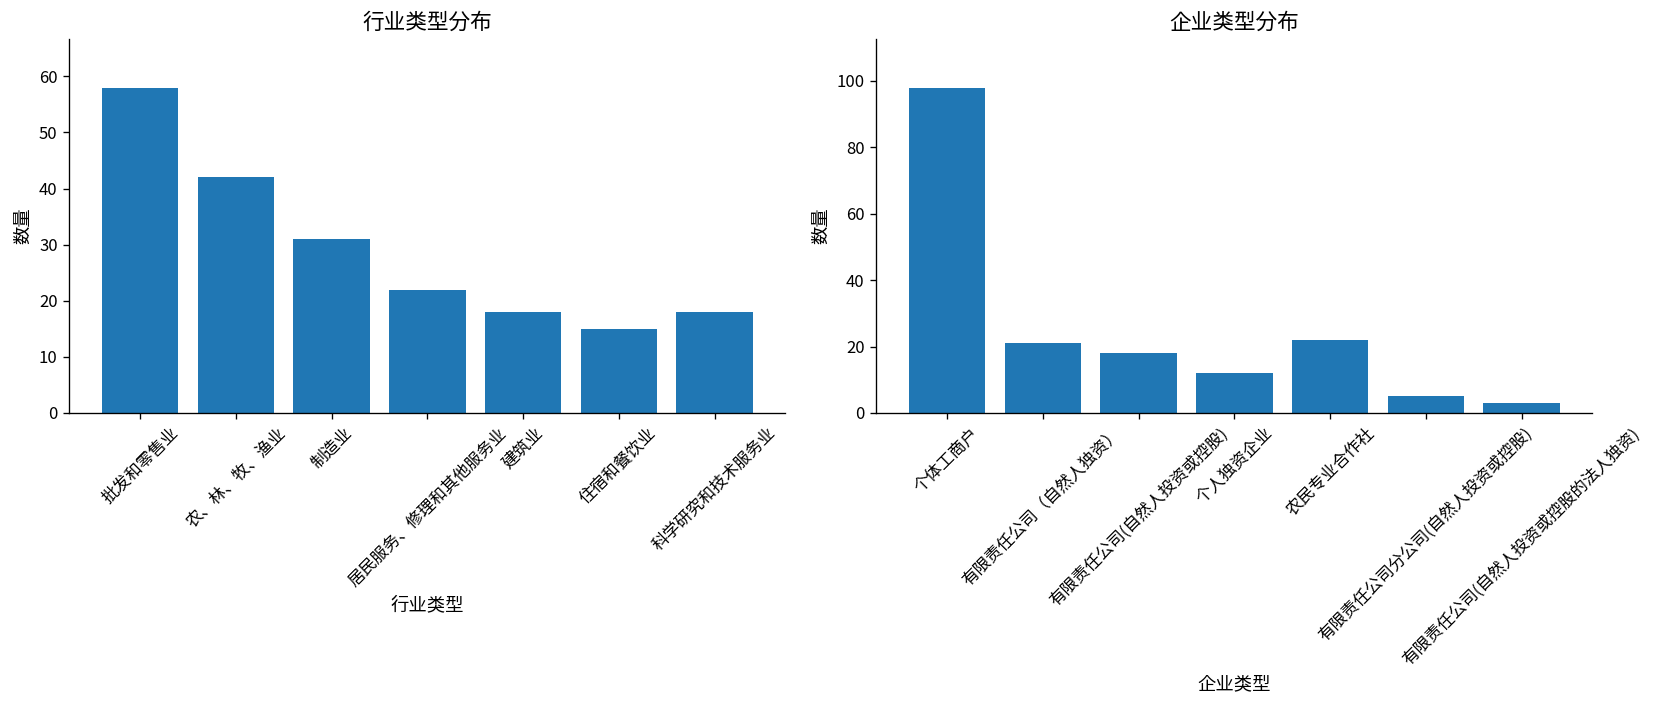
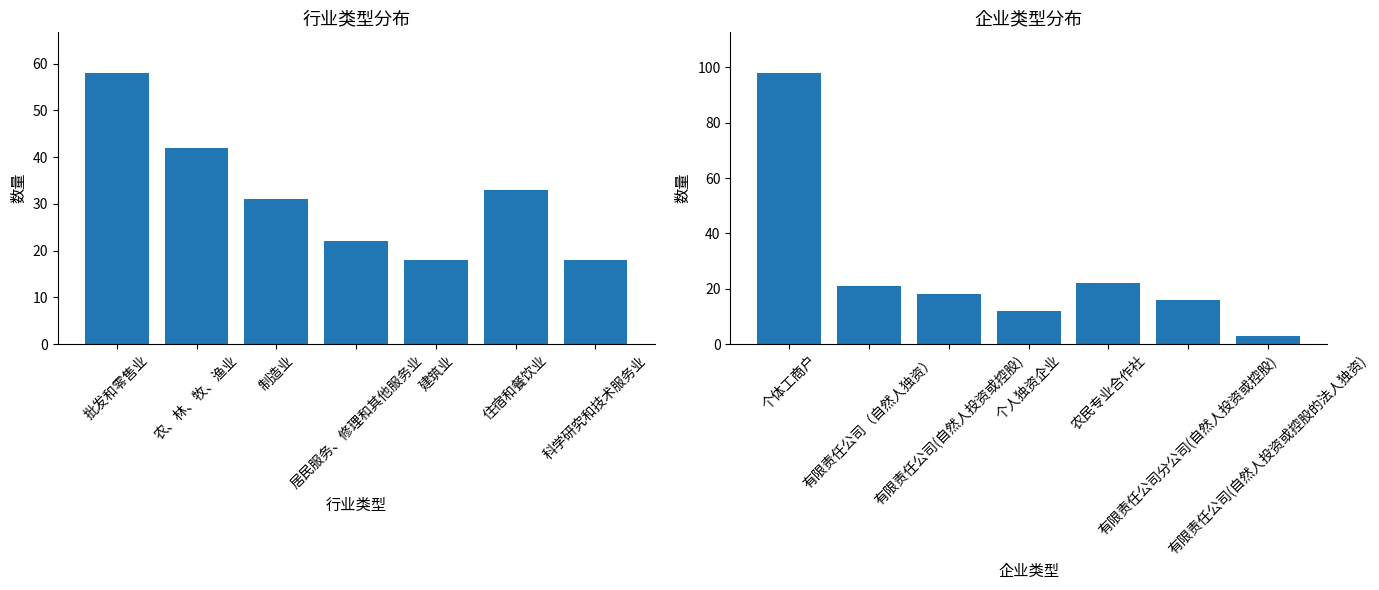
  {
    "行业类型分布": {
      "批发和零售业": 58,
      "农、林、牧、渔业": 42,
      "制造业": 31,
      "居民服务、修理和其他服务业": 22,
      "建筑业": 18,
-     "住宿和餐饮业": 15,
+     "住宿和餐饮业": 33,
      "科学研究和技术服务业": 18
    },
    "企业类型分布": {
      "个体工商户": 98,
      "有限责任公司（自然人独资）": 21,
      "有限责任公司(自然人投资或控股)": 18,
      "个人独资企业": 12,
      "农民专业合作社": 22,
-     "有限责任公司分公司(自然人投资或控股)": 5,
+     "有限责任公司分公司(自然人投资或控股)": 16,
      "有限责任公司(自然人投资或控股的法人独资)": 3
    }
  }
